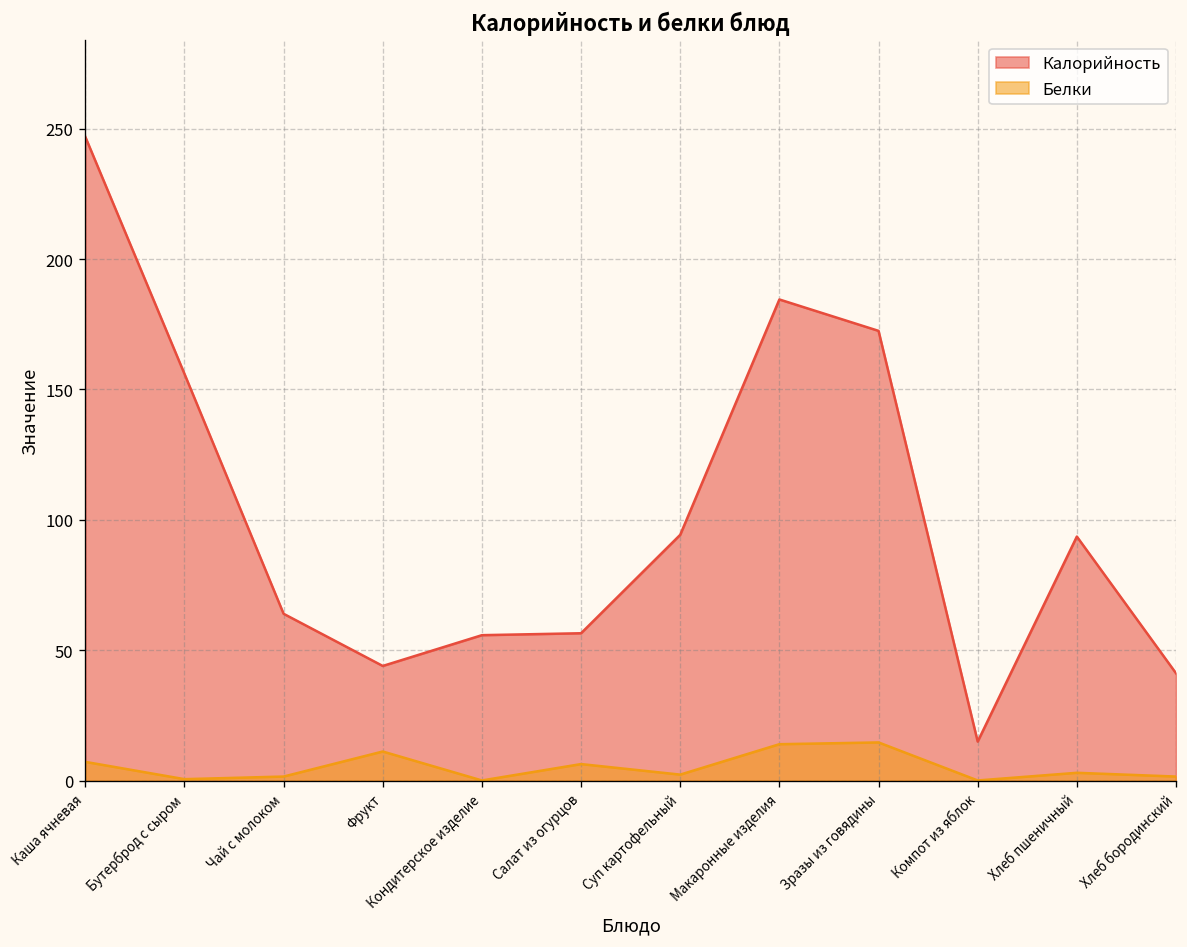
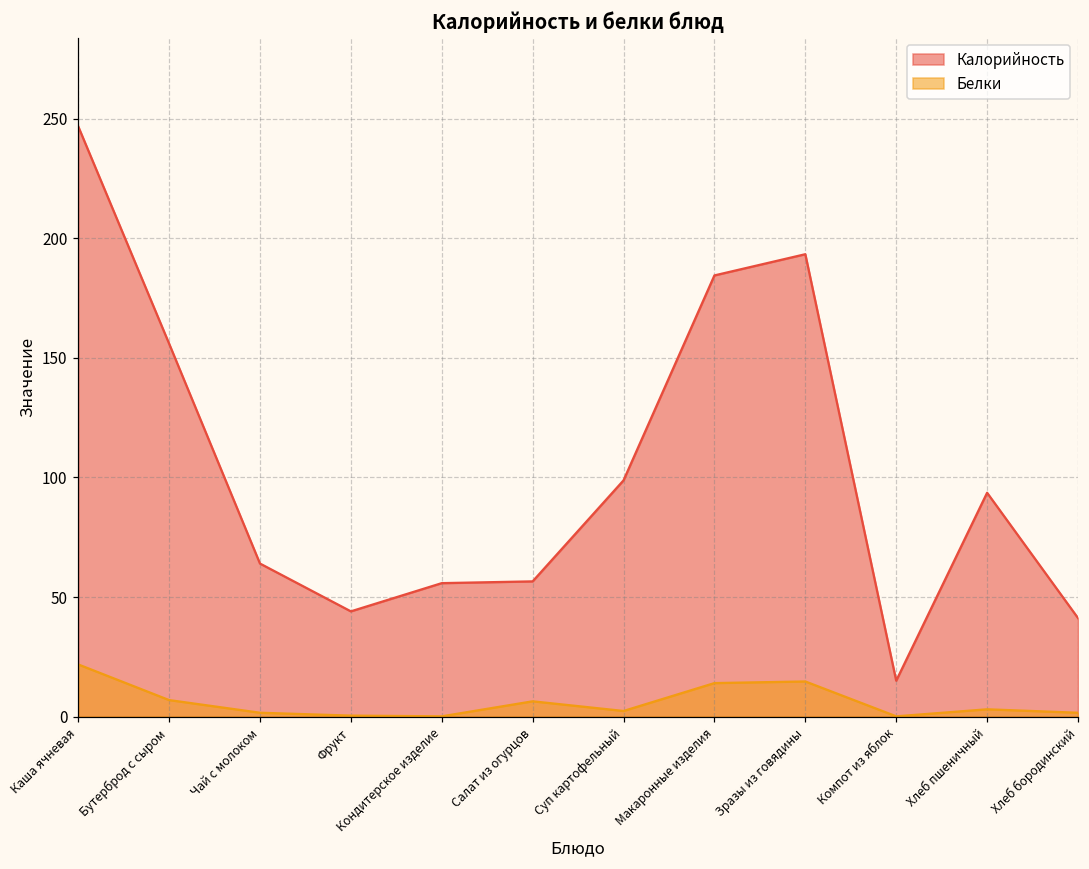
  {
    "Калорийность": {
      "Каша ячневая": 247,
      "Бутерброд с сыром": 156,
      "Чай с молоком": 64,
      "Фрукт": 44,
      "Кондитерское изделие": 56,
      "Салат из огурцов": 57,
-     "Суп картофельный": 94,
+     "Суп картофельный": 99,
      "Макаронные изделия": 185,
-     "Зразы из говядины": 172,
+     "Зразы из говядины": 193,
      "Компот из яблок": 15,
      "Хлеб пшеничный": 94,
      "Хлеб бородинский": 41
    },
    "Белки": {
-     "Каша ячневая": 7,
-     "Бутерброд с сыром": 1,
+     "Каша ячневая": 22,
+     "Бутерброд с сыром": 7,
      "Чай с молоком": 2,
-     "Фрукт": 11,
+     "Фрукт": 0,
      "Кондитерское изделие": 0,
      "Салат из огурцов": 6,
      "Суп картофельный": 2,
      "Макаронные изделия": 14,
      "Зразы из говядины": 15,
      "Компот из яблок": 0,
      "Хлеб пшеничный": 3,
      "Хлеб бородинский": 2
    }
  }
